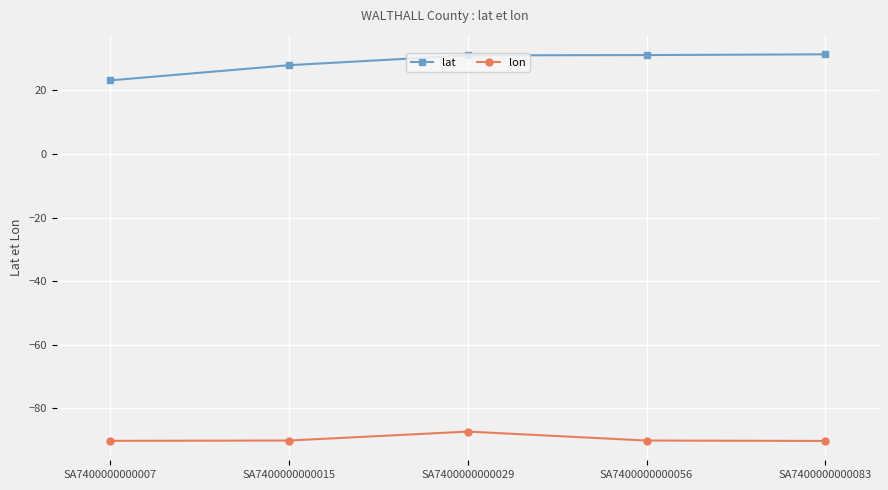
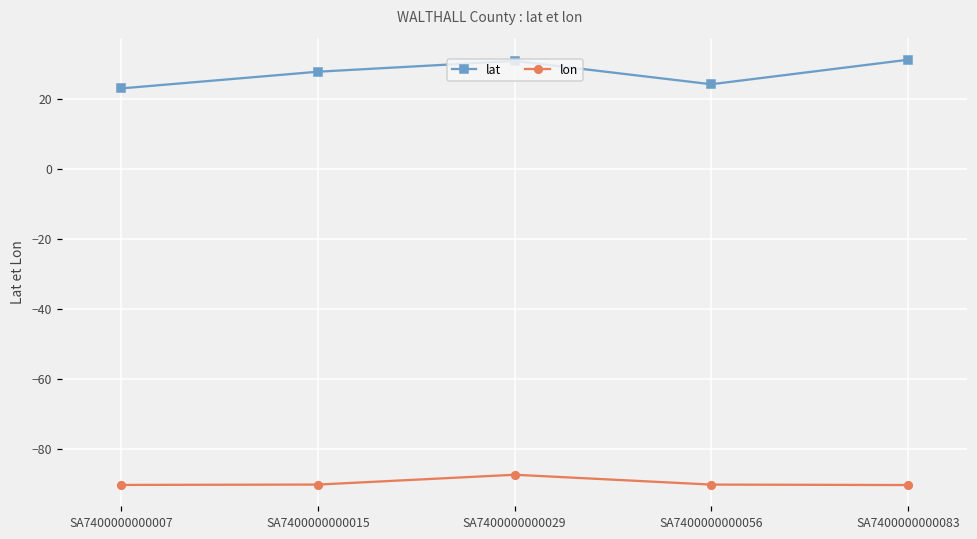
  {
    "lat": {
      "SA7400000000007": 23,
      "SA7400000000015": 28,
-     "SA7400000000056": 31,
+     "SA7400000000056": 24,
      "SA7400000000083": 31
    },
    "lon": {
      "SA7400000000007": -90,
      "SA7400000000015": -90,
      "SA7400000000029": -87,
      "SA7400000000056": -90,
      "SA7400000000083": -90
    }
  }
